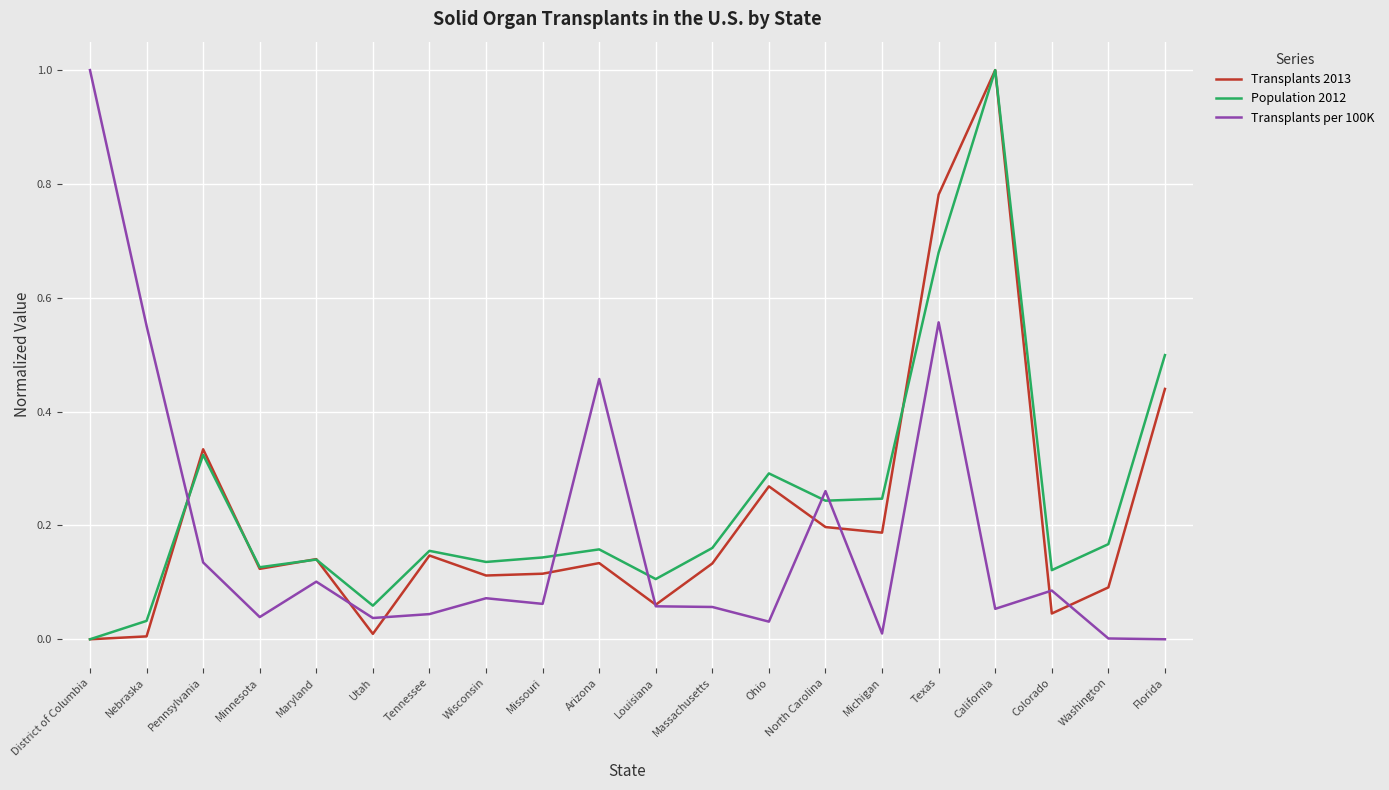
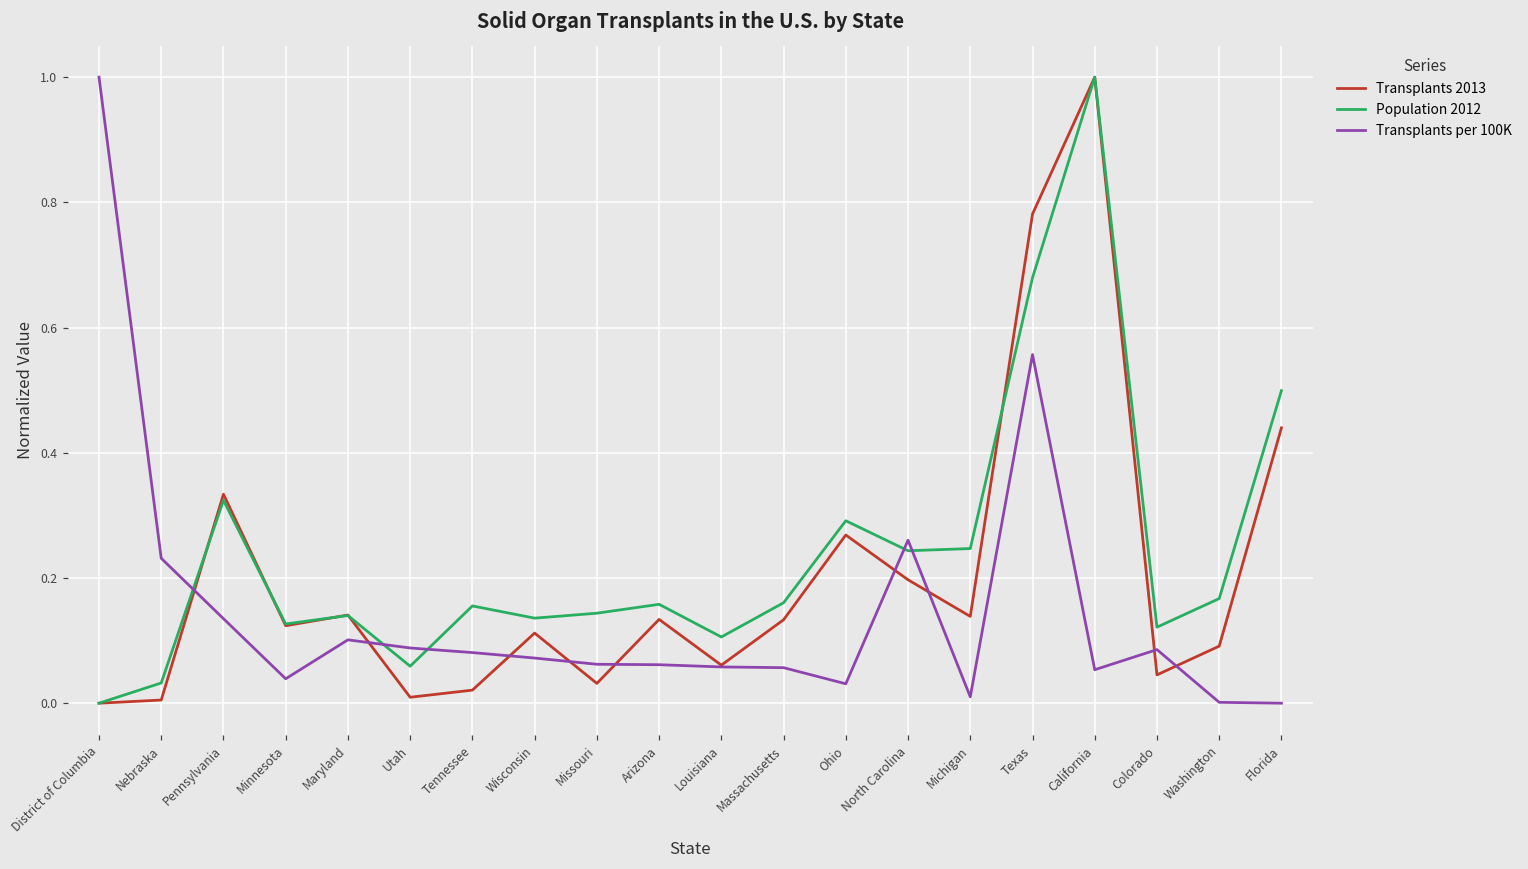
  {
    "Transplants 2013": {
      "Nebraska": 0.01,
      "Pennsylvania": 0.33,
      "Utah": 0.01,
-     "Tennessee": 0.15,
+     "Tennessee": 0.02,
      "Wisconsin": 0.11,
-     "Missouri": 0.12,
+     "Missouri": 0.03,
      "Arizona": 0.13,
      "Massachusetts": 0.13,
      "Ohio": 0.27,
      "North Carolina": 0.20,
-     "Michigan": 0.19,
+     "Michigan": 0.14,
      "Texas": 0.78,
      "Colorado": 0.05,
      "Washington": 0.09,
      "Florida": 0.44
    },
    "Population 2012": {
      "Nebraska": 0.03,
      "Pennsylvania": 0.32,
      "Utah": 0.06,
      "Tennessee": 0.16,
      "Wisconsin": 0.14,
      "Missouri": 0.14,
      "Arizona": 0.16,
      "Louisiana": 0.11,
      "Massachusetts": 0.16,
      "Ohio": 0.29,
      "North Carolina": 0.24,
      "Michigan": 0.25,
      "Texas": 0.68,
      "Colorado": 0.12,
      "Washington": 0.17,
      "Florida": 0.50
    },
    "Transplants per 100K": {
      "District of Columbia": 1.00,
-     "Nebraska": 0.55,
+     "Nebraska": 0.23,
      "Pennsylvania": 0.14,
      "Minnesota": 0.04,
      "Maryland": 0.10,
-     "Utah": 0.04,
-     "Tennessee": 0.04,
+     "Utah": 0.09,
+     "Tennessee": 0.08,
      "Wisconsin": 0.07,
      "Missouri": 0.06,
-     "Arizona": 0.46,
+     "Arizona": 0.06,
      "Massachusetts": 0.06,
      "Ohio": 0.03,
      "North Carolina": 0.26,
      "Michigan": 0.01,
      "Texas": 0.56,
      "California": 0.05,
      "Colorado": 0.09,
      "Washington": 0.00,
      "Florida": 0.00
    }
  }
